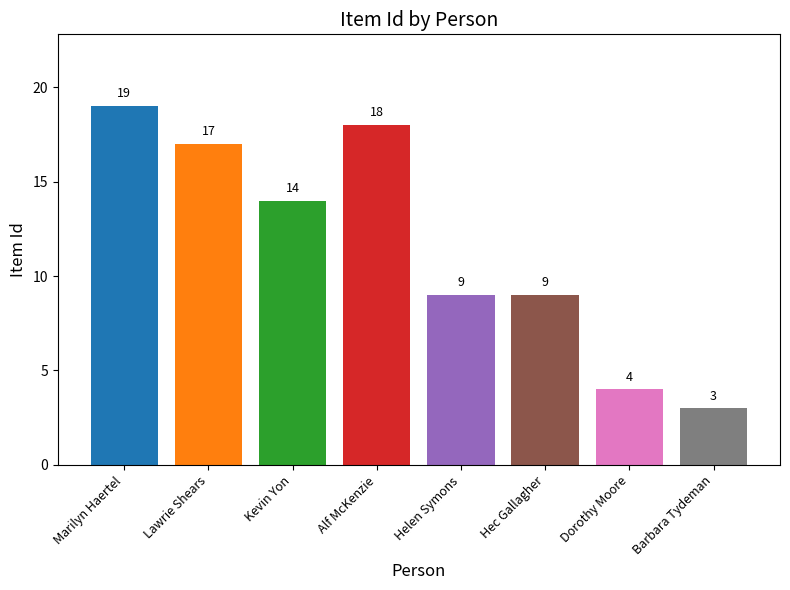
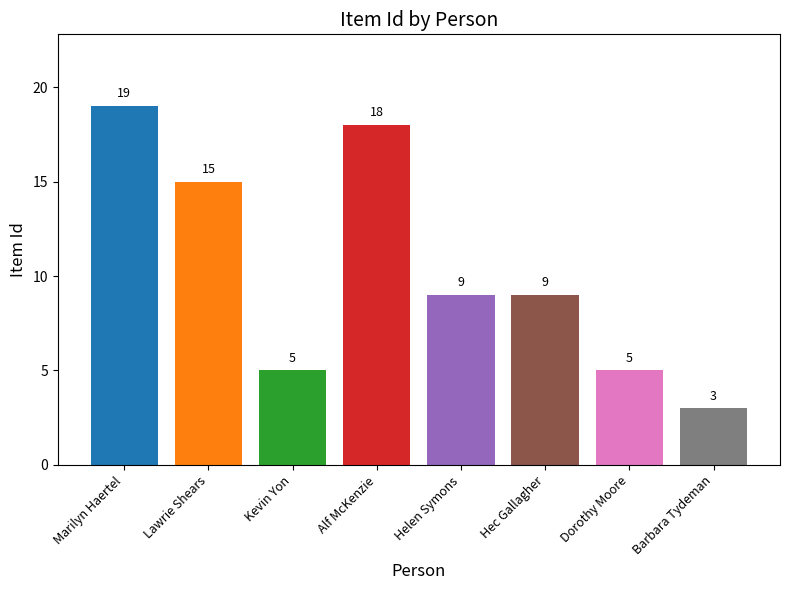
  {
    "Marilyn Haertel": 19,
-   "Lawrie Shears": 17,
-   "Kevin Yon": 14,
+   "Lawrie Shears": 15,
+   "Kevin Yon": 5,
    "Alf McKenzie": 18,
    "Helen Symons": 9,
    "Hec Gallagher": 9,
-   "Dorothy Moore": 4,
+   "Dorothy Moore": 5,
    "Barbara Tydeman": 3
  }
